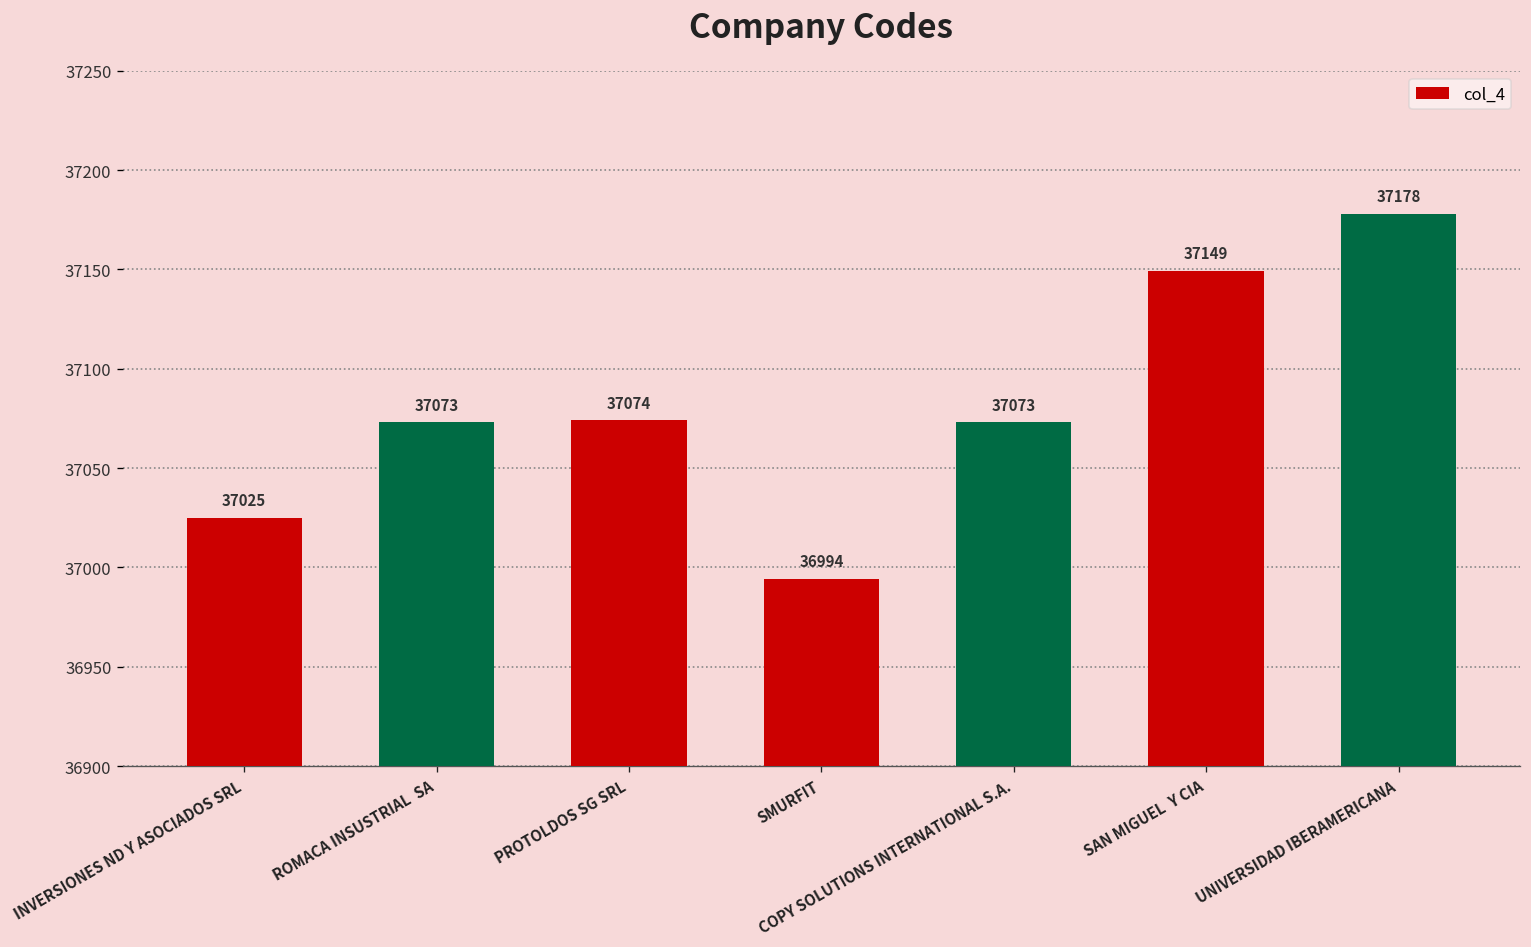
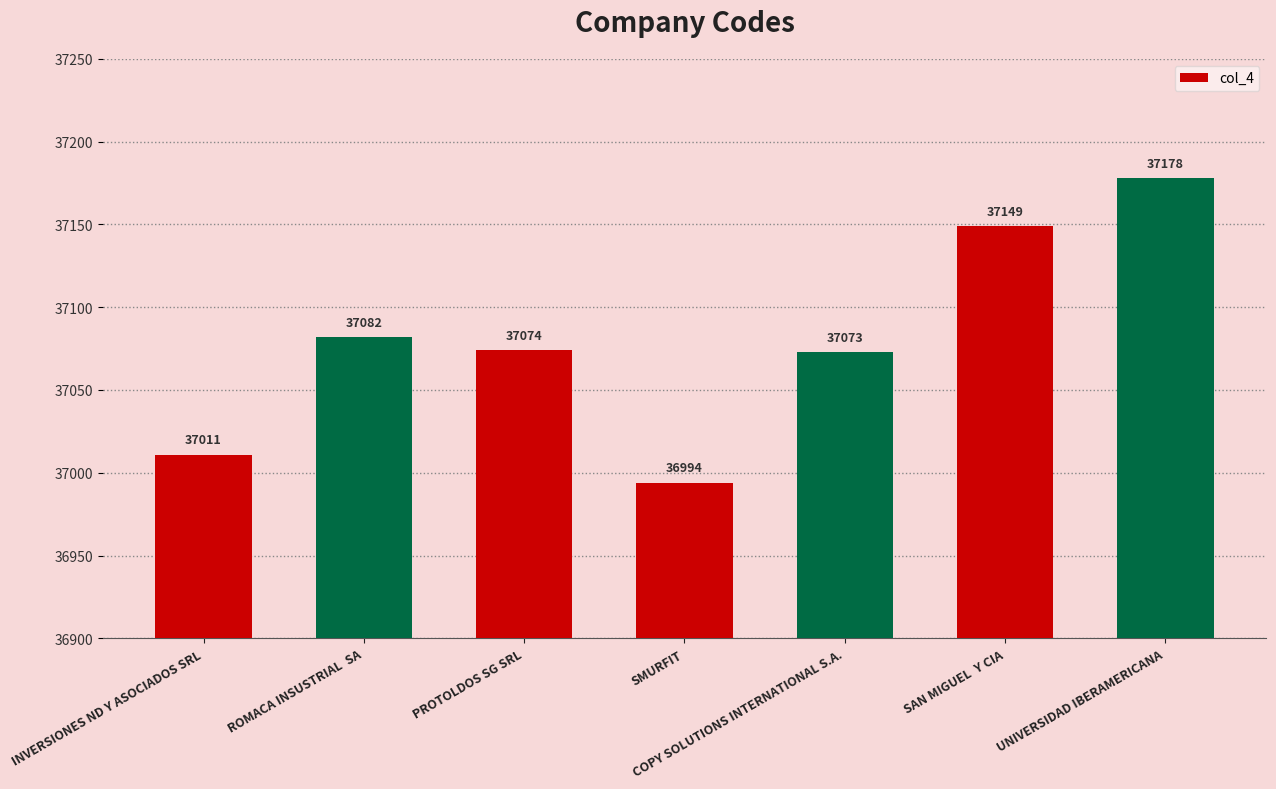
  {
-   "INVERSIONES ND Y ASOCIADOS SRL": 37025,
-   "ROMACA INSUSTRIAL SA": 37073,
+   "INVERSIONES ND Y ASOCIADOS SRL": 37011,
+   "ROMACA INSUSTRIAL SA": 37082,
    "PROTOLDOS SG SRL": 37074,
    "SMURFIT": 36994,
    "COPY SOLUTIONS INTERNATIONAL S.A.": 37073,
    "SAN MIGUEL Y CIA": 37149,
    "UNIVERSIDAD IBERAMERICANA": 37178
  }
